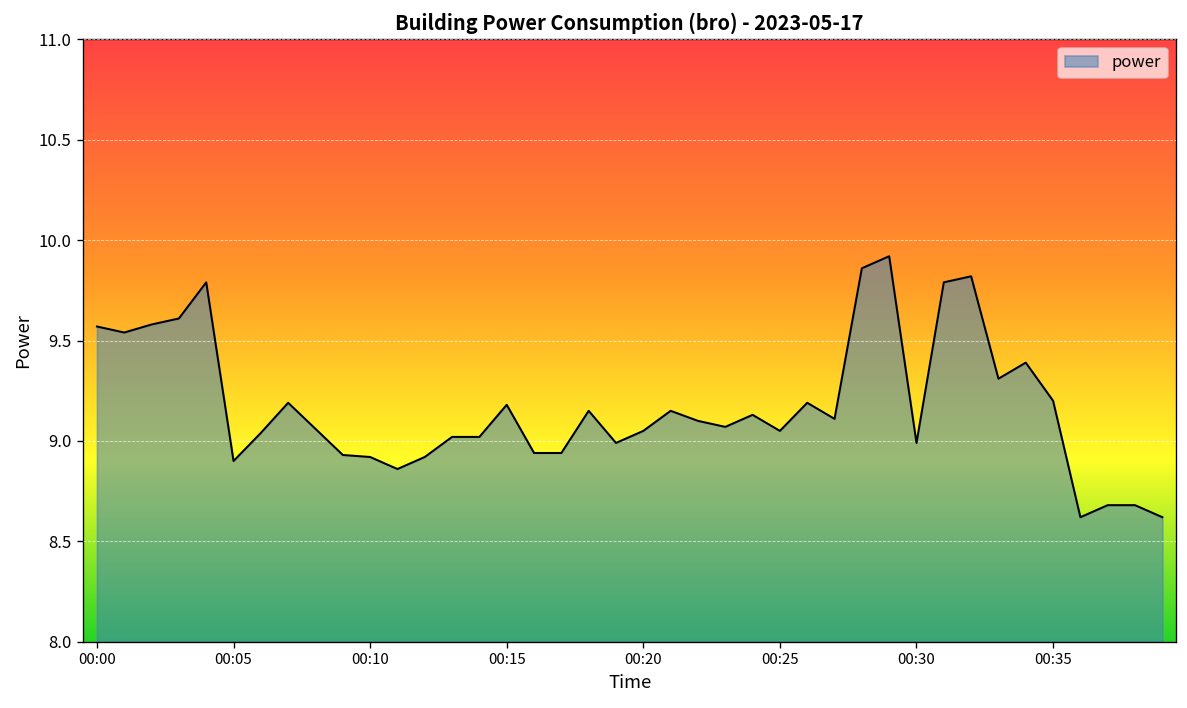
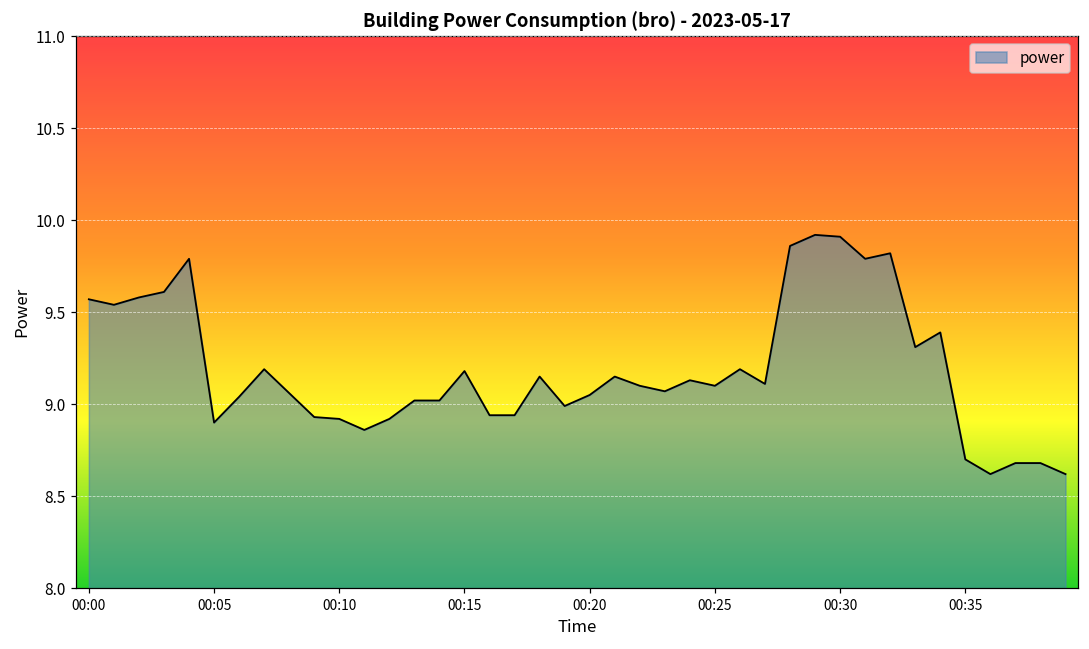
  {
    "00:00": 9.57,
    "00:05": 8.90,
    "00:10": 8.92,
    "00:15": 9.18,
    "00:20": 9.05,
-   "00:25": 9.05,
-   "00:30": 8.99,
-   "00:35": 9.2
+   "00:25": 9.10,
+   "00:30": 9.91,
+   "00:35": 8.7
  }
